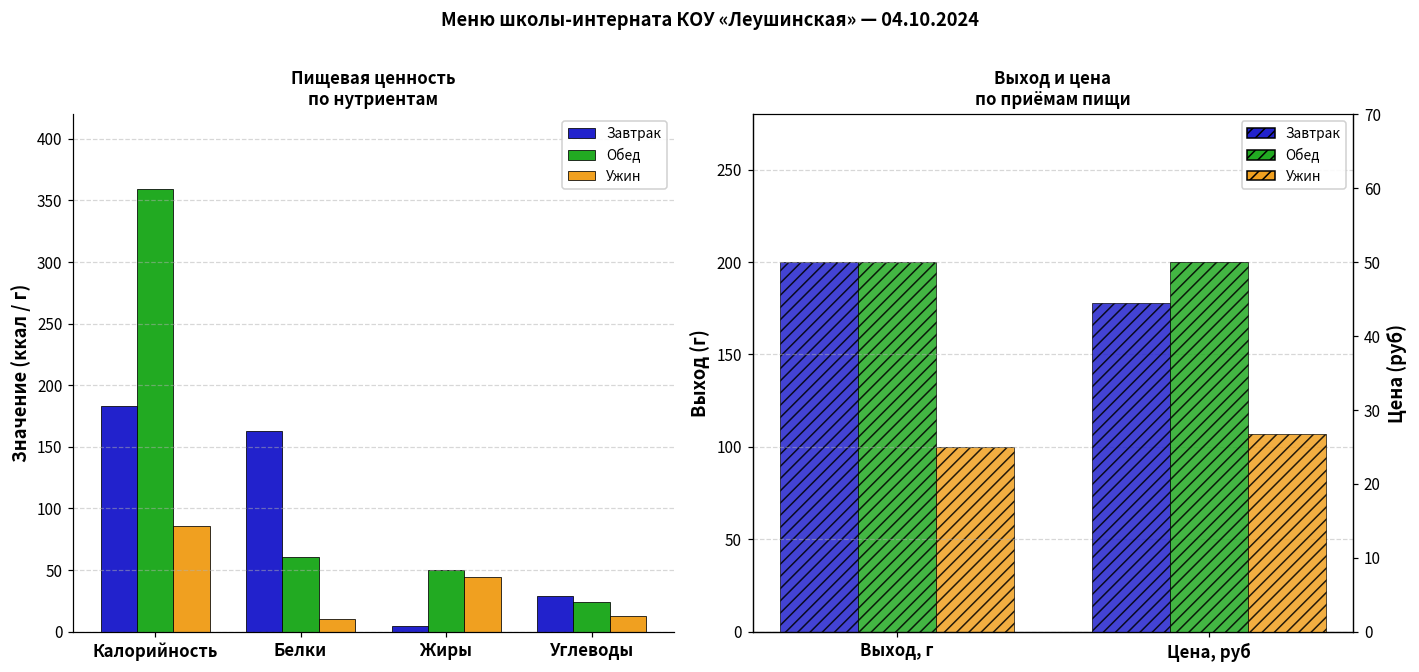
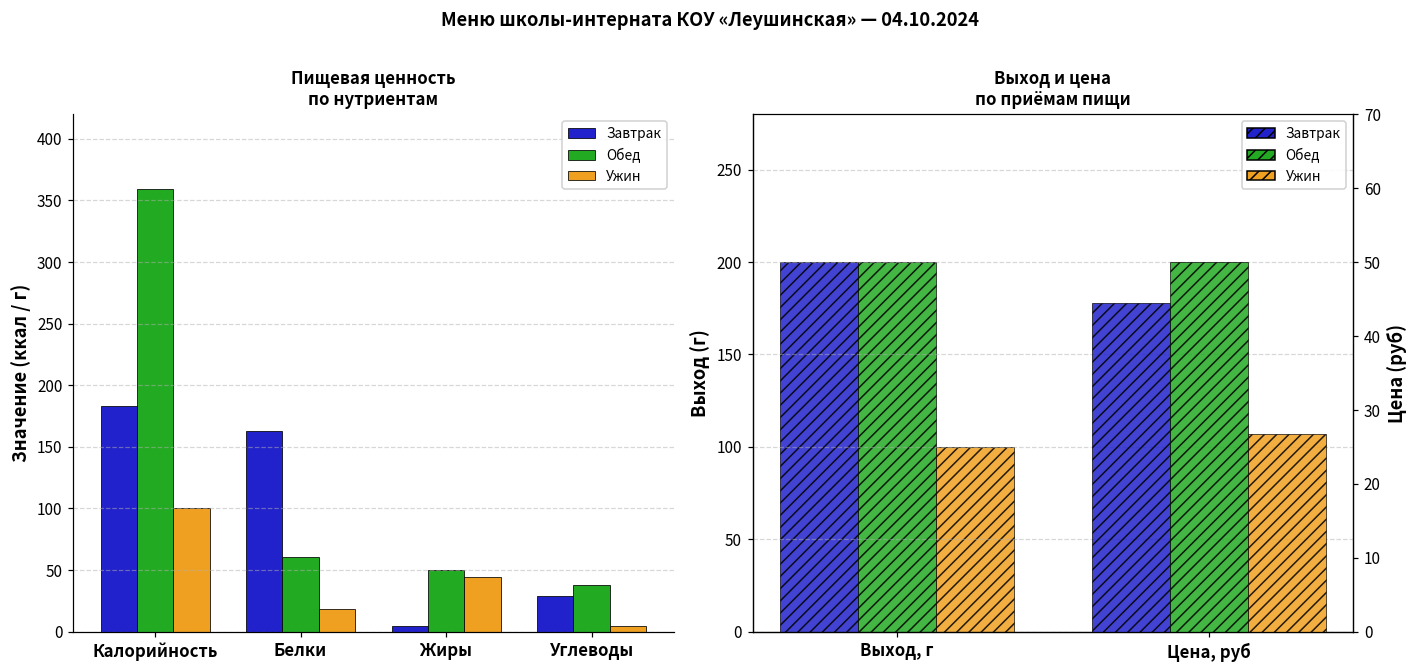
  {
    "Пищевая ценность по нутриентам": {
      "Завтрак": {
        "Калорийность": 183,
        "Белки": 163,
        "Жиры": 5,
        "Углеводы": 29
      },
      "Обед": {
        "Калорийность": 359,
        "Белки": 61,
        "Жиры": 50,
-       "Углеводы": 24
+       "Углеводы": 38
      },
      "Ужин": {
-       "Калорийность": 86,
-       "Белки": 10,
+       "Калорийность": 100,
+       "Белки": 18,
        "Жиры": 44,
-       "Углеводы": 13
+       "Углеводы": 5
      }
    }
  }
